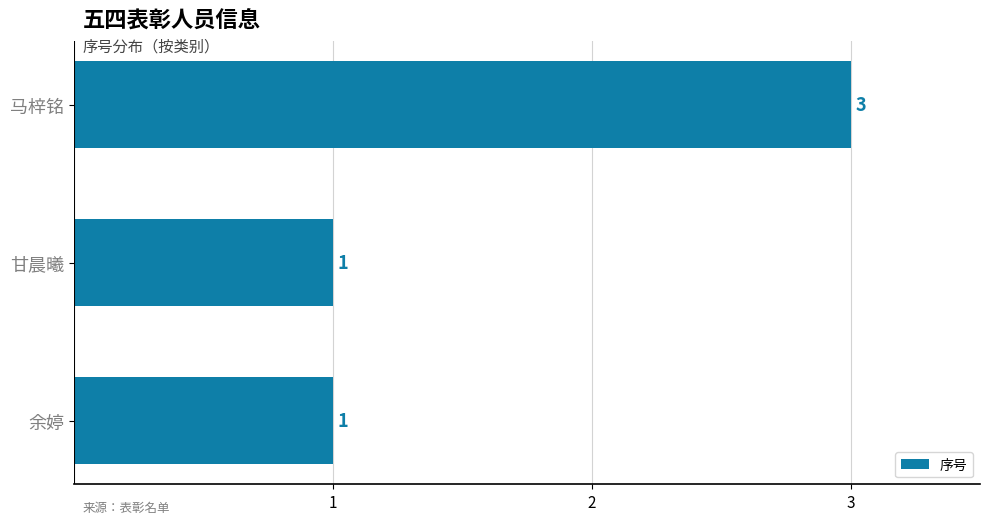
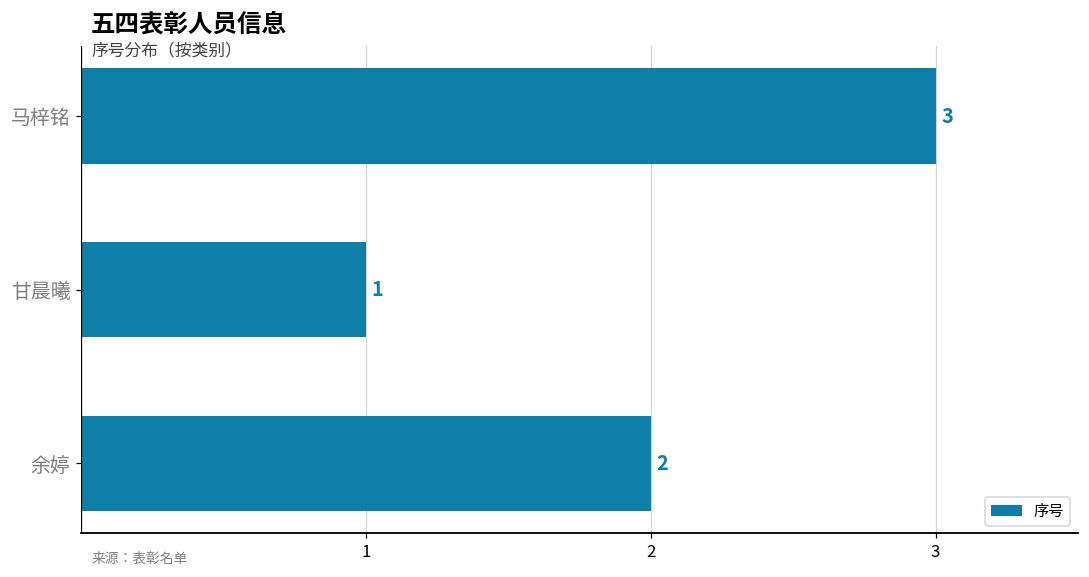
  {
    "马梓铭": 3,
    "甘晨曦": 1,
-   "余婷": 1
+   "余婷": 2
  }
